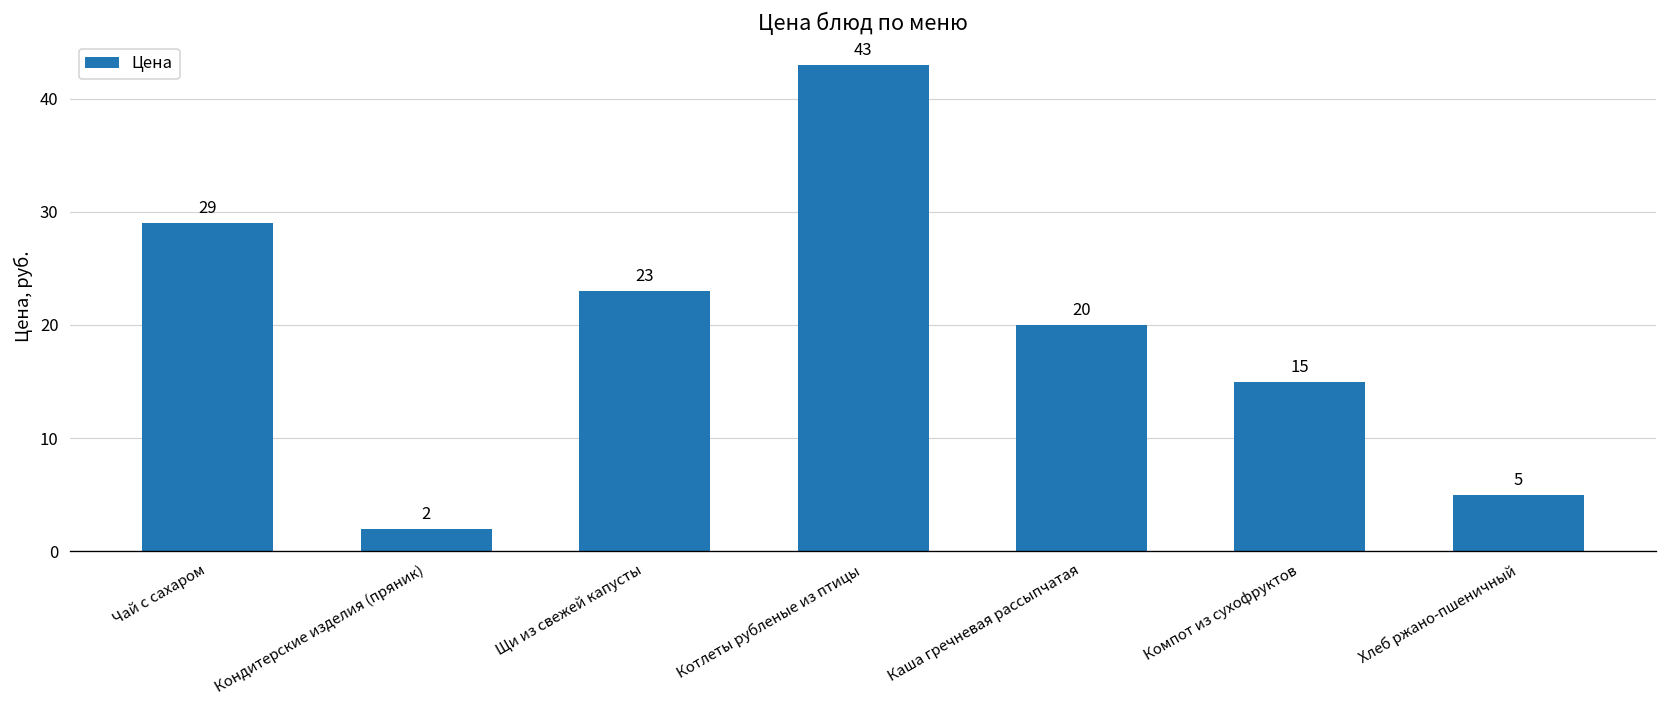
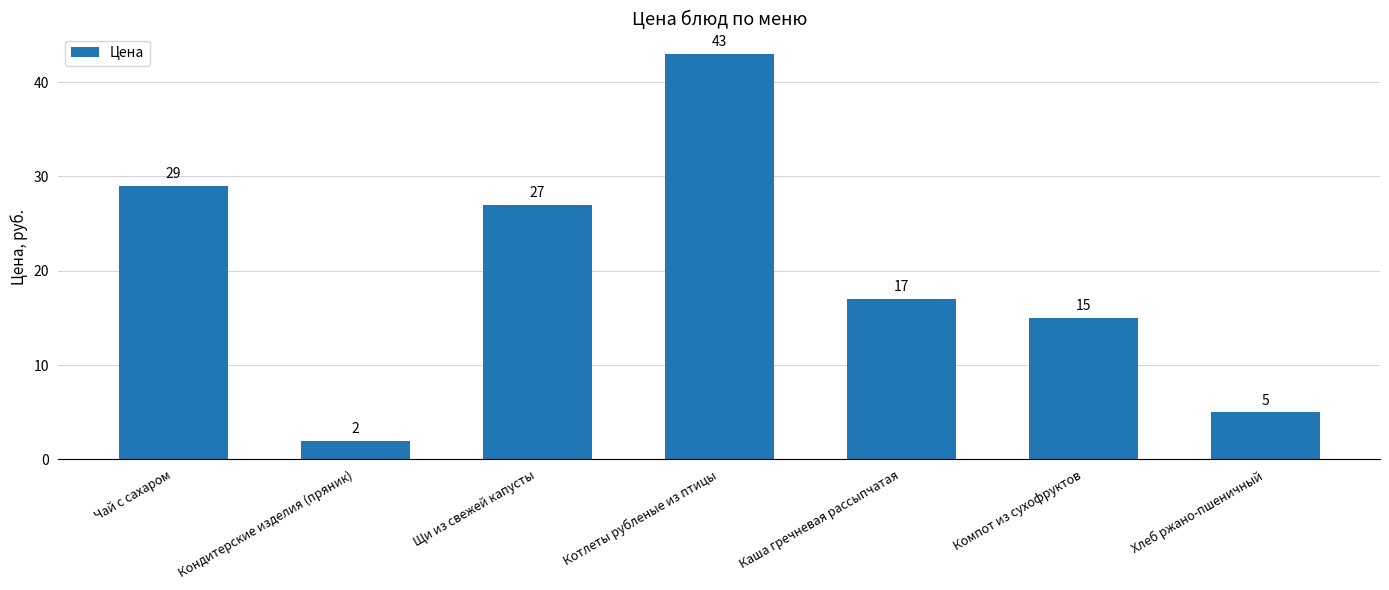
  {
    "Чай с сахаром": 29,
    "Кондитерские изделия (пряник)": 2,
-   "Щи из свежей капусты": 23,
+   "Щи из свежей капусты": 27,
    "Котлеты рубленые из птицы": 43,
-   "Каша гречневая рассыпчатая": 20,
+   "Каша гречневая рассыпчатая": 17,
    "Компот из сухофруктов": 15,
    "Хлеб ржано-пшеничный": 5
  }
